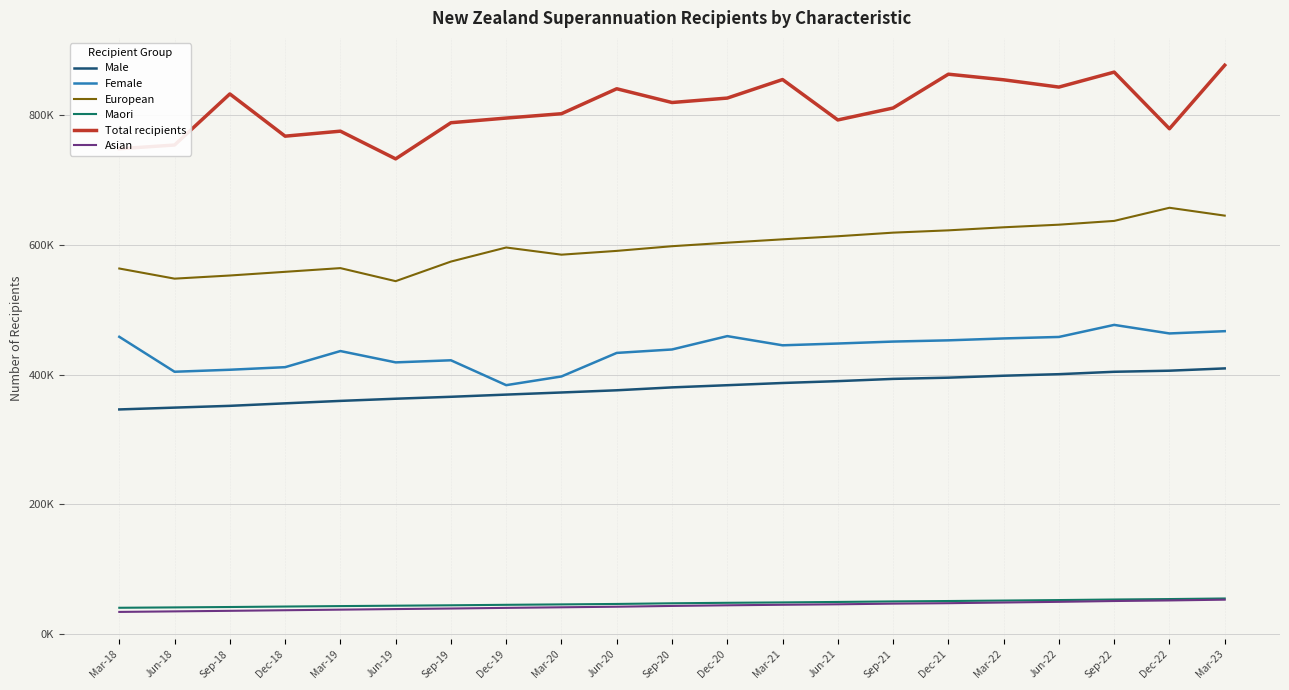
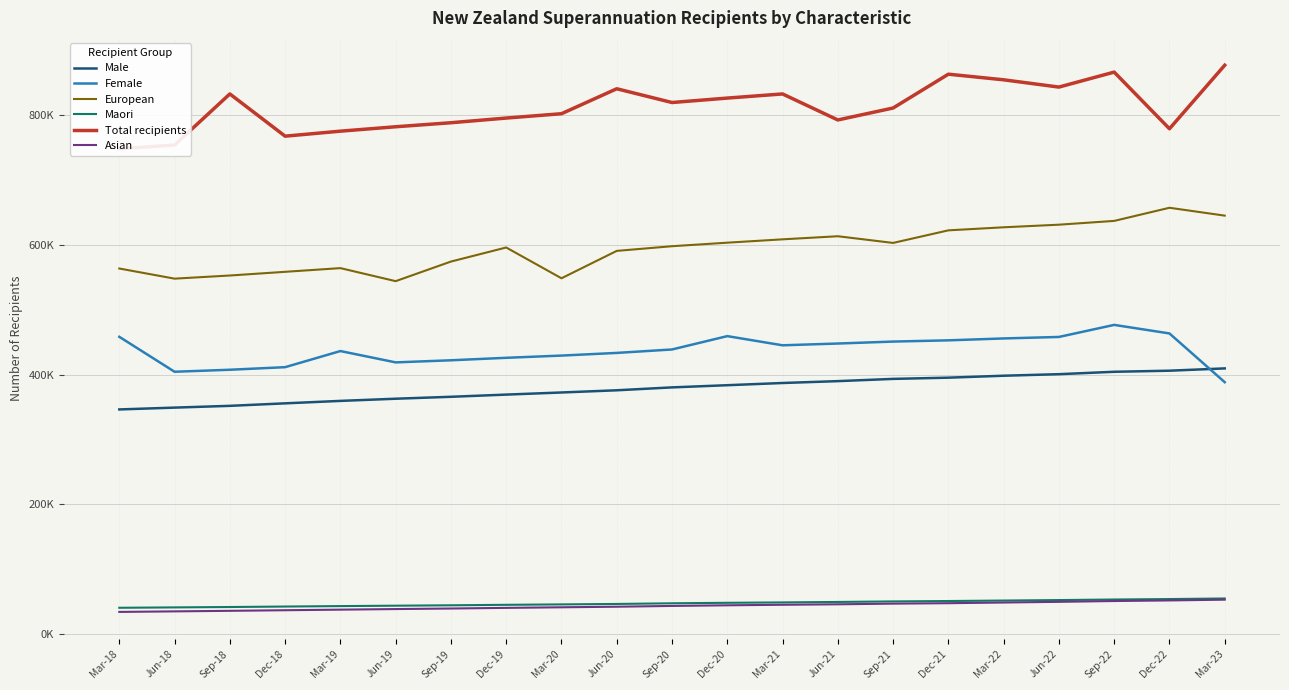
  {
    "Female": {
      "Mar-18": 460000,
      "Jun-18": 400000,
      "Sep-18": 410000,
      "Dec-18": 410000,
      "Mar-19": 440000,
      "Jun-19": 420000,
      "Sep-19": 420000,
-     "Dec-19": 380000,
-     "Mar-20": 400000,
+     "Dec-19": 430000,
+     "Mar-20": 430000,
      "Jun-20": 430000,
      "Sep-20": 440000,
      "Dec-20": 460000,
      "Mar-21": 440000,
      "Jun-21": 450000,
      "Sep-21": 450000,
      "Dec-21": 450000,
      "Mar-22": 460000,
      "Jun-22": 460000,
      "Sep-22": 480000,
      "Dec-22": 460000,
-     "Mar-23": 470000
+     "Mar-23": 390000
    },
    "European": {
      "Mar-18": 560000,
      "Jun-18": 550000,
      "Sep-18": 550000,
      "Dec-18": 560000,
      "Mar-19": 560000,
      "Jun-19": 540000,
      "Sep-19": 570000,
      "Dec-19": 600000,
-     "Mar-20": 580000,
+     "Mar-20": 550000,
      "Jun-20": 590000,
      "Sep-20": 600000,
      "Dec-20": 600000,
      "Mar-21": 610000,
      "Jun-21": 610000,
-     "Sep-21": 620000,
+     "Sep-21": 600000,
      "Dec-21": 620000,
      "Mar-22": 630000,
      "Jun-22": 630000,
      "Sep-22": 640000,
      "Dec-22": 660000,
      "Mar-23": 640000
    },
    "Total recipients": {
      "Sep-18": 830000,
      "Dec-18": 770000,
      "Mar-19": 770000,
-     "Jun-19": 730000,
+     "Jun-19": 780000,
      "Sep-19": 790000,
      "Dec-19": 790000,
      "Mar-20": 800000,
      "Jun-20": 840000,
      "Sep-20": 820000,
      "Dec-20": 830000,
-     "Mar-21": 850000,
+     "Mar-21": 830000,
      "Jun-21": 790000,
      "Sep-21": 810000,
      "Dec-21": 860000,
      "Mar-22": 850000,
      "Jun-22": 840000,
      "Sep-22": 870000,
      "Dec-22": 780000,
      "Mar-23": 880000
    },
    "Asian": {
      "Mar-18": 30000,
      "Jun-18": 40000,
      "Sep-18": 40000,
      "Dec-18": 40000,
      "Mar-19": 40000,
      "Jun-19": 40000,
      "Sep-19": 40000,
      "Dec-19": 40000,
      "Mar-20": 40000,
      "Jun-20": 40000,
      "Sep-20": 40000
    }
  }
